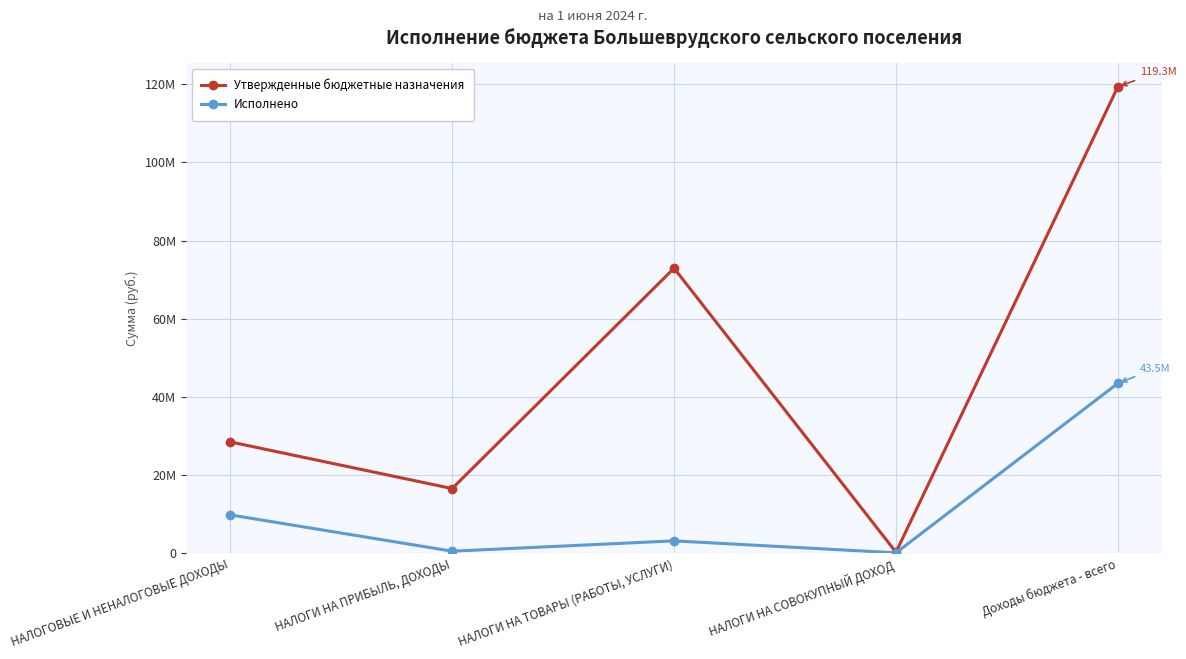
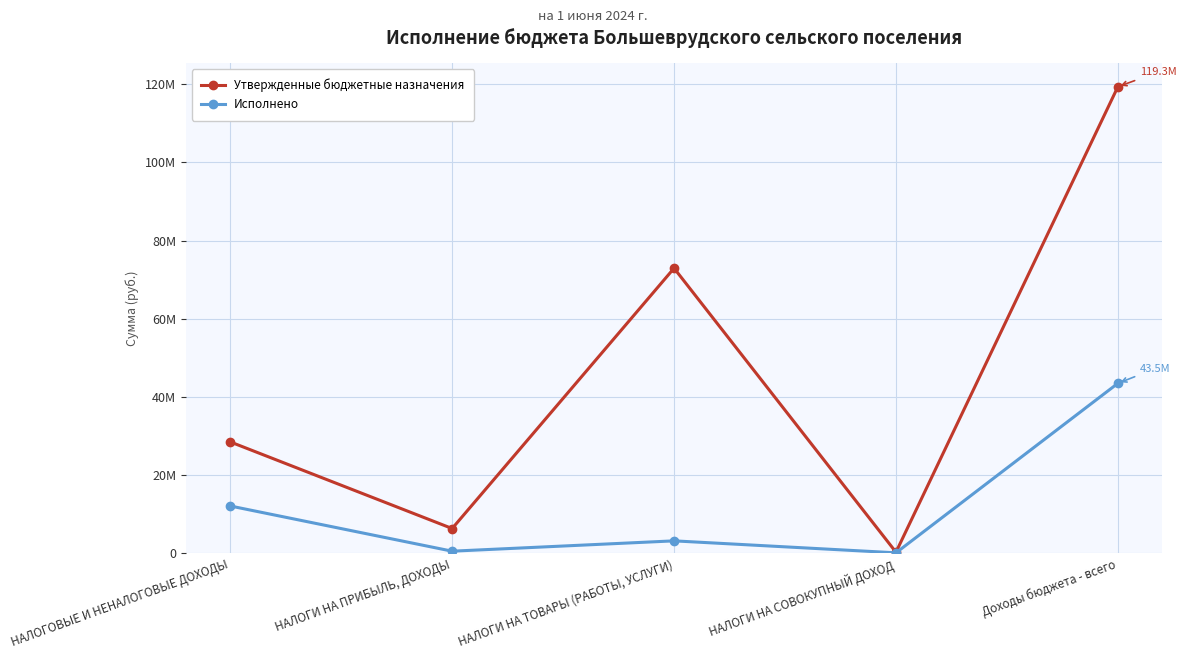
  {
    "Утвержденные бюджетные назначения": {
      "НАЛОГОВЫЕ И НЕНАЛОГОВЫЕ ДОХОДЫ": 29000000,
-     "НАЛОГИ НА ПРИБЫЛЬ, ДОХОДЫ": 17000000,
+     "НАЛОГИ НА ПРИБЫЛЬ, ДОХОДЫ": 6000000,
      "НАЛОГИ НА ТОВАРЫ (РАБОТЫ, УСЛУГИ)": 73000000
    },
    "Исполнено": {
-     "НАЛОГОВЫЕ И НЕНАЛОГОВЫЕ ДОХОДЫ": 10000000,
+     "НАЛОГОВЫЕ И НЕНАЛОГОВЫЕ ДОХОДЫ": 12000000,
      "НАЛОГИ НА ПРИБЫЛЬ, ДОХОДЫ": 1000000,
      "НАЛОГИ НА ТОВАРЫ (РАБОТЫ, УСЛУГИ)": 3000000
    }
  }
